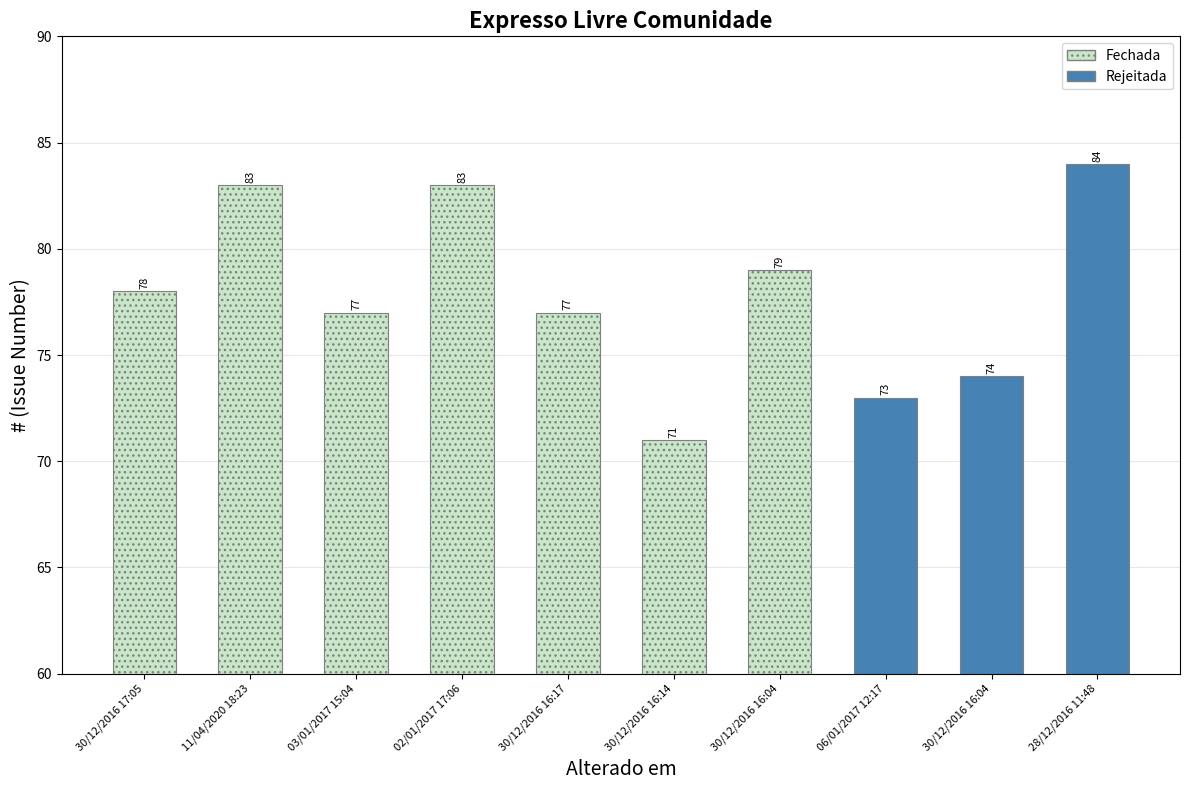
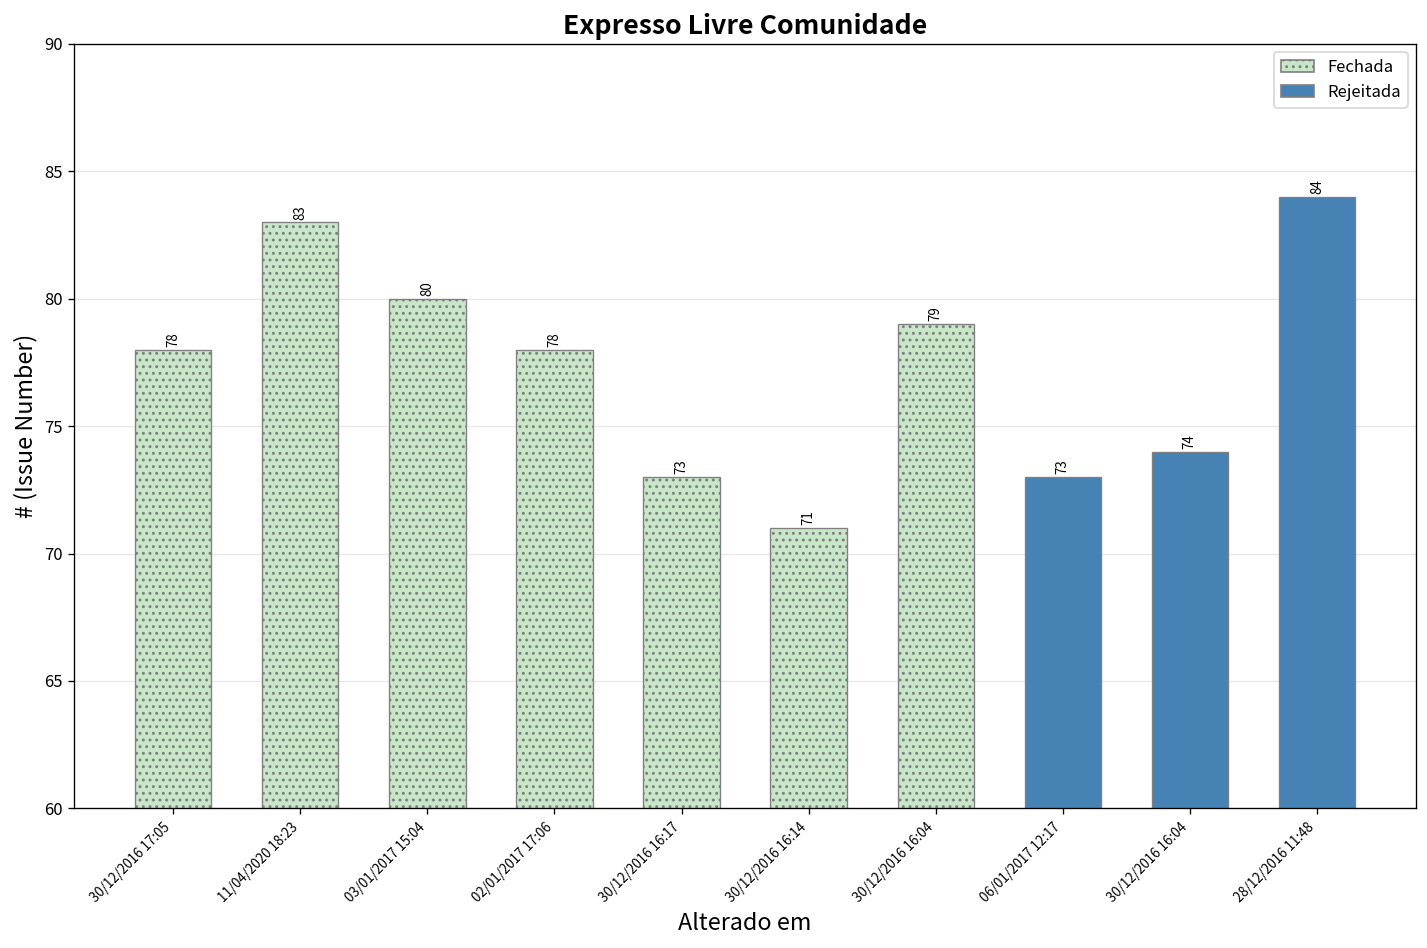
  {
    "30/12/2016 17:05": 78,
    "11/04/2020 18:23": 83,
-   "03/01/2017 15:04": 77,
-   "02/01/2017 17:06": 83,
-   "30/12/2016 16:17": 77,
+   "03/01/2017 15:04": 80,
+   "02/01/2017 17:06": 78,
+   "30/12/2016 16:17": 73,
    "30/12/2016 16:14": 71,
    "06/01/2017 12:17": 73,
    "28/12/2016 11:48": 84
  }
